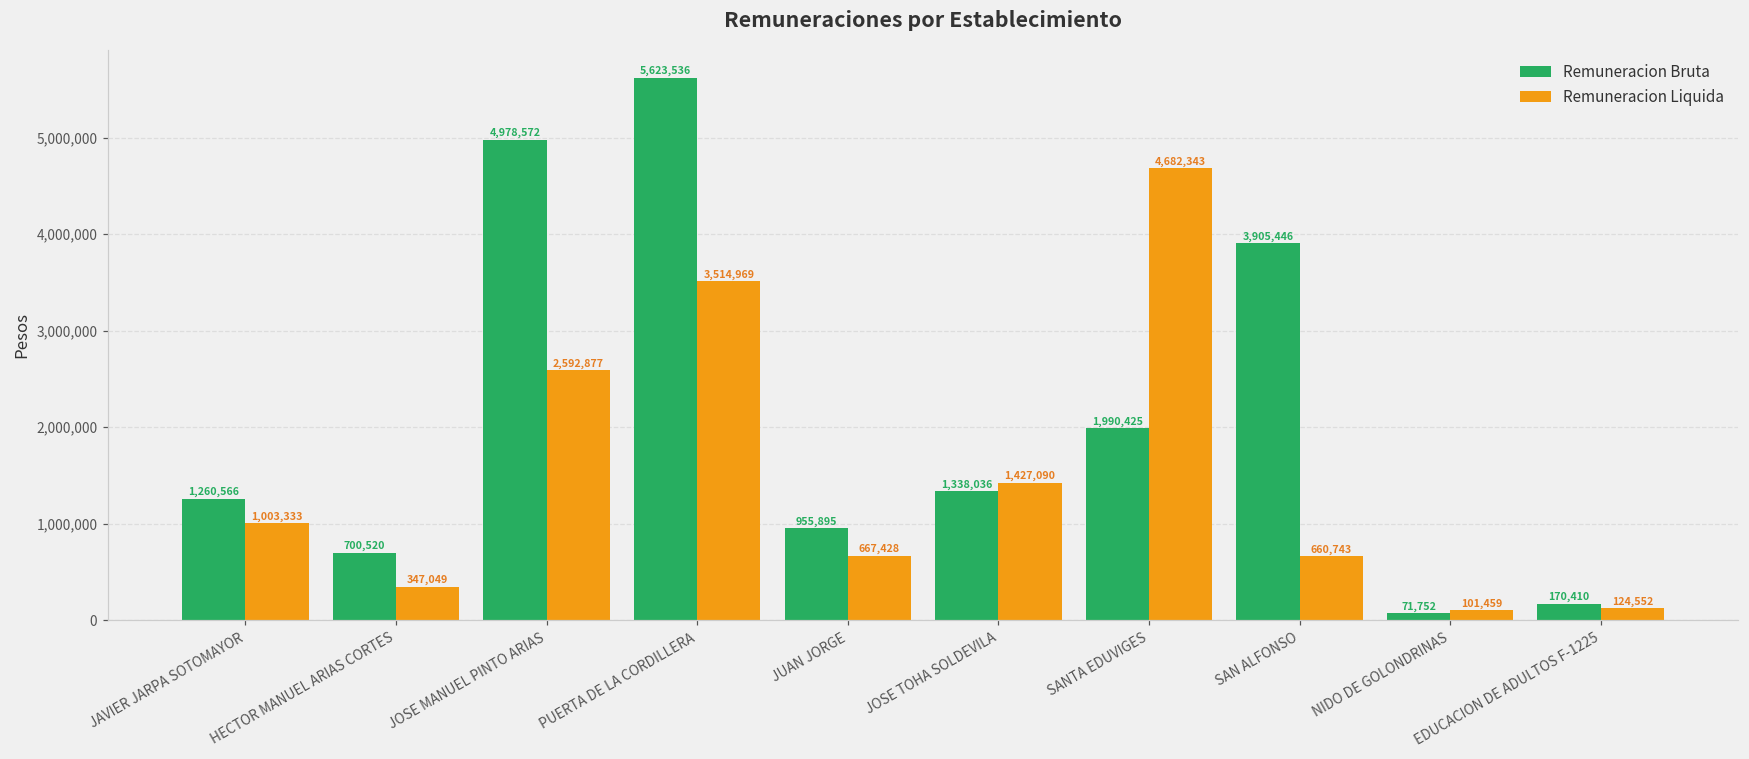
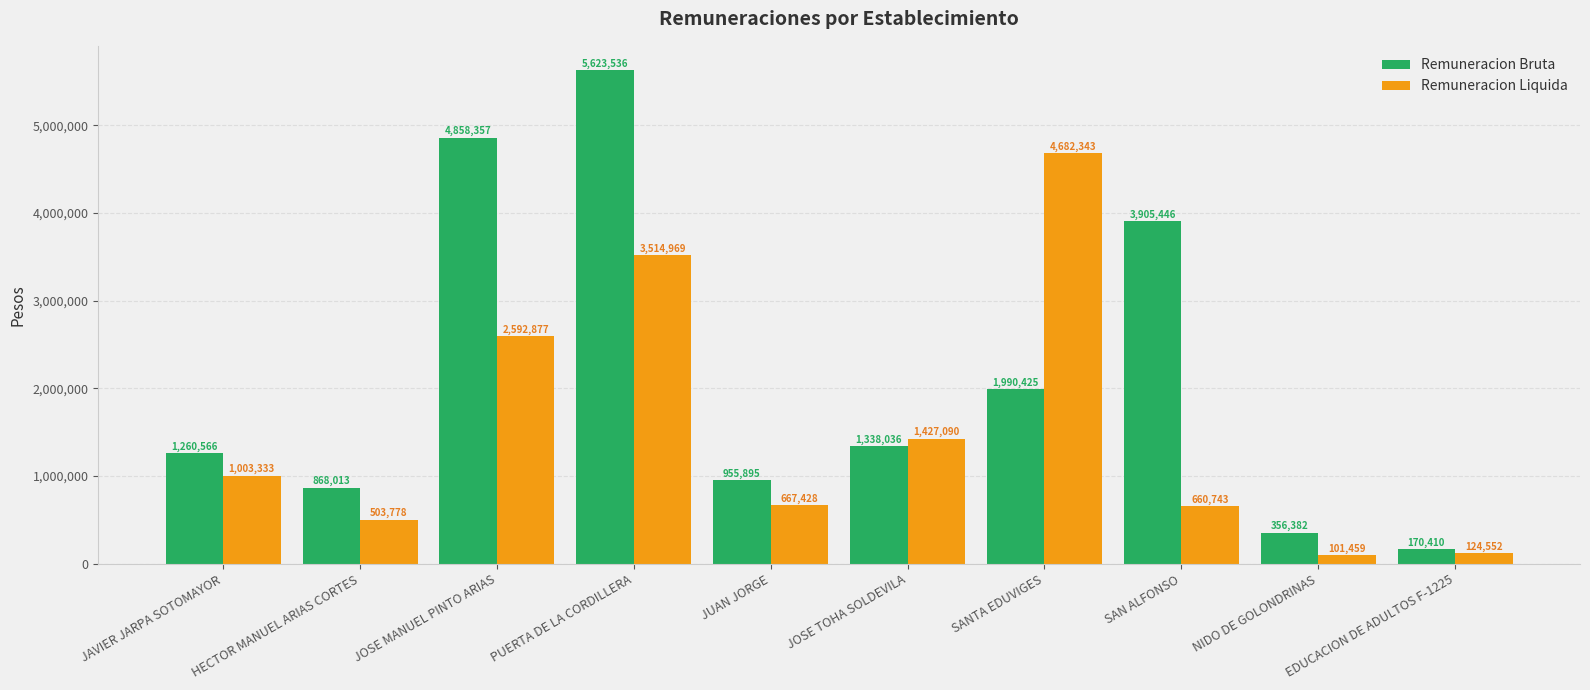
  {
    "Remuneracion Bruta": {
      "JAVIER JARPA SOTOMAYOR": "1,260,566",
-     "HECTOR MANUEL ARIAS CORTES": "700,520",
-     "JOSE MANUEL PINTO ARIAS": "4,978,572",
+     "HECTOR MANUEL ARIAS CORTES": "868,013",
+     "JOSE MANUEL PINTO ARIAS": "4,858,357",
      "PUERTA DE LA CORDILLERA": "5,623,536",
      "JUAN JORGE": "955,895",
      "JOSE TOHA SOLDEVILA": "1,338,036",
      "SANTA EDUVIGES": "1,990,425",
      "SAN ALFONSO": "3,905,446",
-     "NIDO DE GOLONDRINAS": "71,752",
+     "NIDO DE GOLONDRINAS": "356,382",
      "EDUCACION DE ADULTOS F-1225": "170,410"
    },
    "Remuneracion Liquida": {
      "JAVIER JARPA SOTOMAYOR": "1,003,333",
-     "HECTOR MANUEL ARIAS CORTES": "347,049",
+     "HECTOR MANUEL ARIAS CORTES": "503,778",
      "JOSE MANUEL PINTO ARIAS": "2,592,877",
      "PUERTA DE LA CORDILLERA": "3,514,969",
      "JUAN JORGE": "667,428",
      "JOSE TOHA SOLDEVILA": "1,427,090",
      "SANTA EDUVIGES": "4,682,343",
      "SAN ALFONSO": "660,743",
      "NIDO DE GOLONDRINAS": "101,459",
      "EDUCACION DE ADULTOS F-1225": "124,552"
    }
  }
